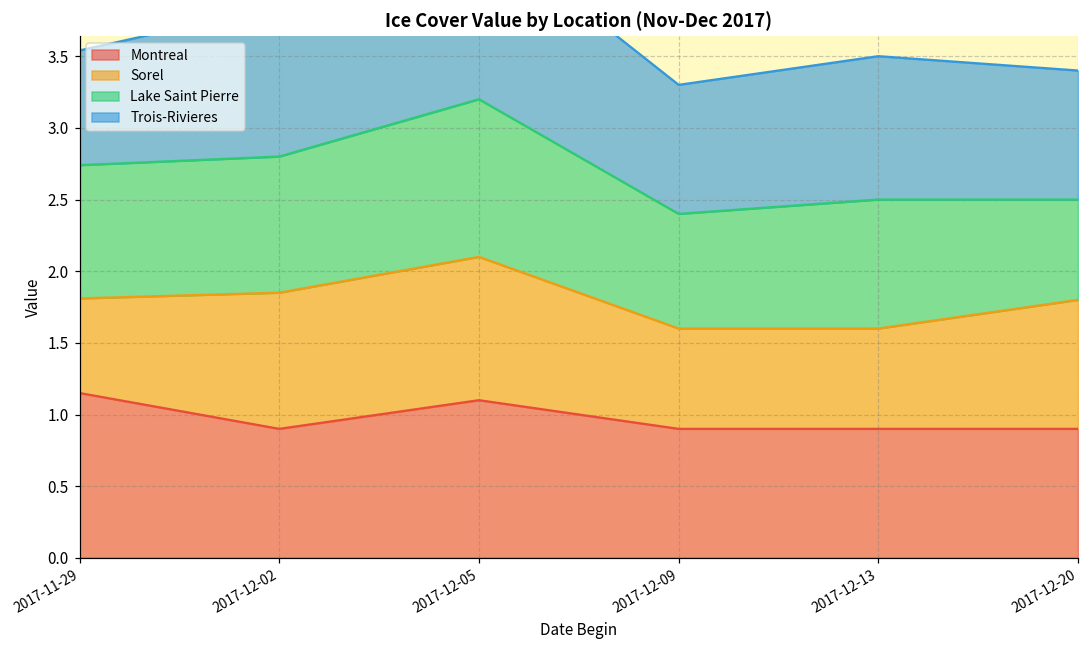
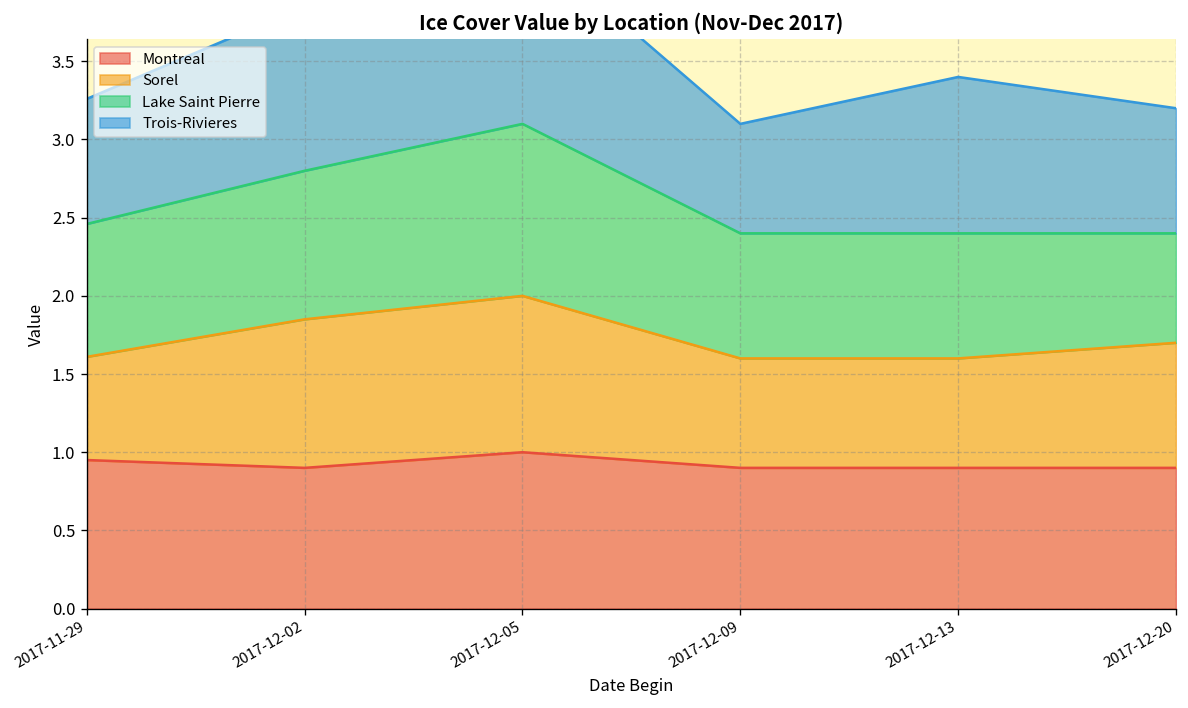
  {
    "Montreal": {
-     "2017-11-29": 1.15,
+     "2017-11-29": 0.95,
      "2017-12-02": 0.90,
-     "2017-12-05": 1.1,
+     "2017-12-05": 1.0,
      "2017-12-09": 0.90,
      "2017-12-13": 0.90,
      "2017-12-20": 0.90
    },
    "Sorel": {
      "2017-11-29": 0.66,
      "2017-12-02": 0.95,
      "2017-12-05": 1.0,
      "2017-12-09": 0.7,
      "2017-12-13": 0.7,
-     "2017-12-20": 0.9
+     "2017-12-20": 0.8
    },
    "Lake Saint Pierre": {
-     "2017-11-29": 0.93,
+     "2017-11-29": 0.85,
      "2017-12-02": 0.95,
      "2017-12-05": 1.10,
      "2017-12-09": 0.80,
-     "2017-12-13": 0.9,
+     "2017-12-13": 0.8,
      "2017-12-20": 0.70
    },
    "Trois-Rivieres": {
      "2017-11-29": 0.8,
-     "2017-12-09": 0.9,
+     "2017-12-09": 0.7,
      "2017-12-13": 1.0,
-     "2017-12-20": 0.9
+     "2017-12-20": 0.8
    }
  }
